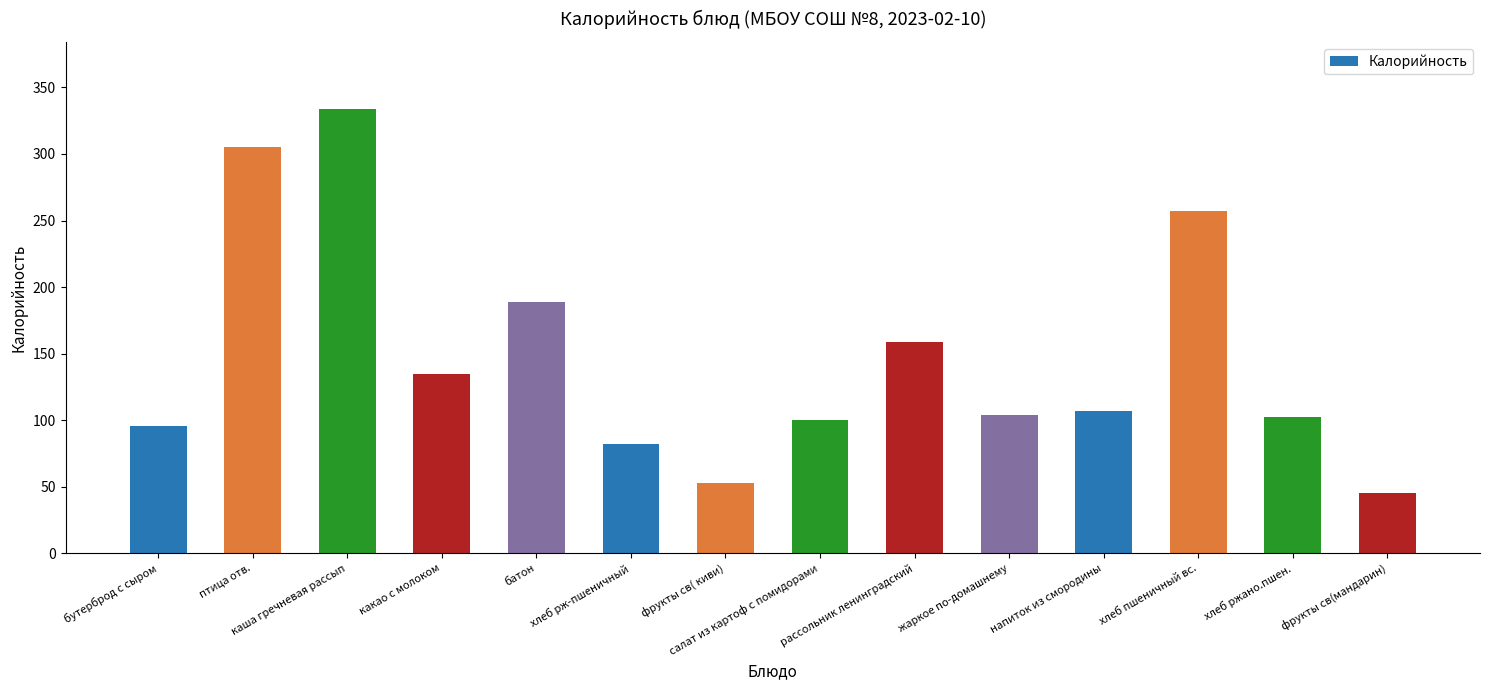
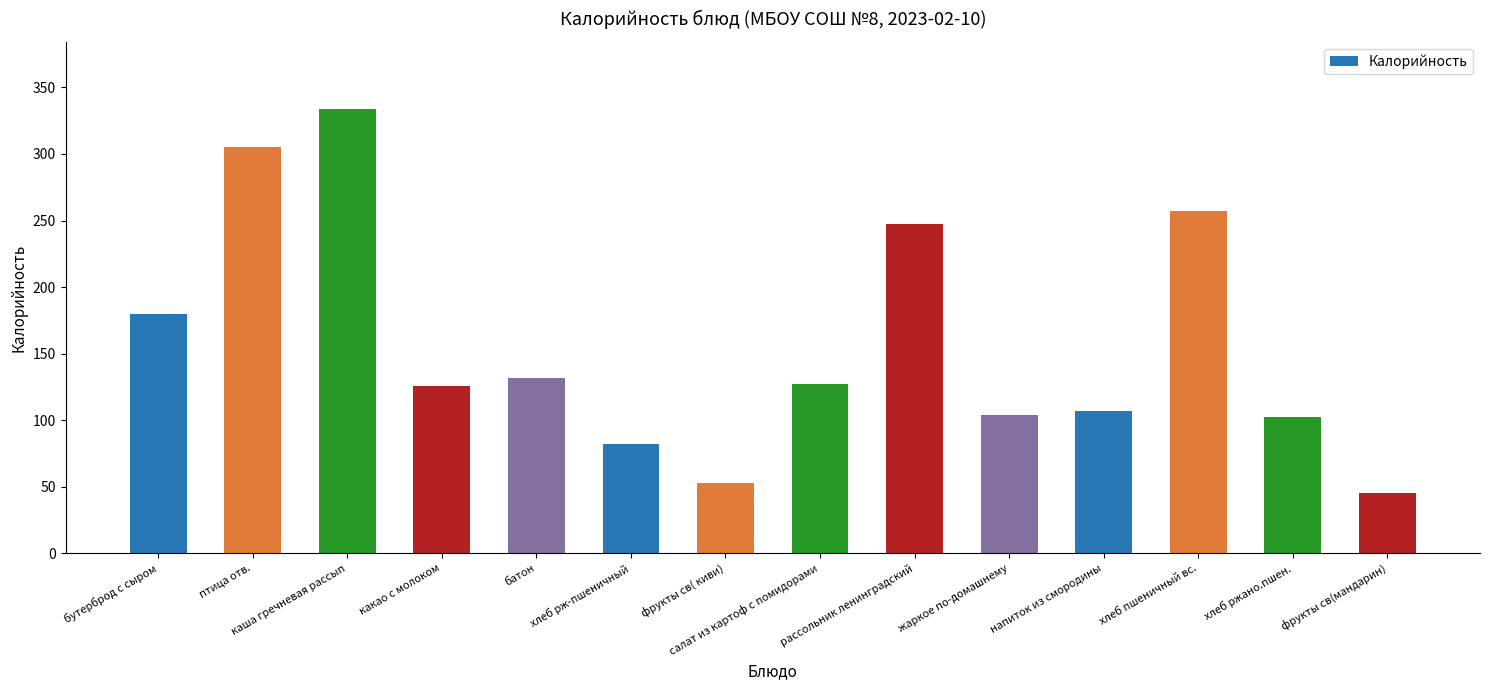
  {
-   "бутерброд с сыром": 96,
+   "бутерброд с сыром": 180,
    "птица отв.": 305,
    "каша гречневая рассып": 334,
-   "какао с молоком": 135,
-   "батон": 189,
+   "какао с молоком": 126,
+   "батон": 132,
    "хлеб рж-пшеничный": 82,
    "фрукты св( киви)": 53,
-   "салат из картоф с помидорами": 100,
-   "рассольник ленинградский": 159,
+   "салат из картоф с помидорами": 127,
+   "рассольник ленинградский": 247,
    "жаркое по-домашнему": 104,
    "напиток из смородины": 107,
    "хлеб пшеничный вс.": 257,
    "хлеб ржано.пшен.": 102,
    "фрукты св(мандарин)": 46
  }
